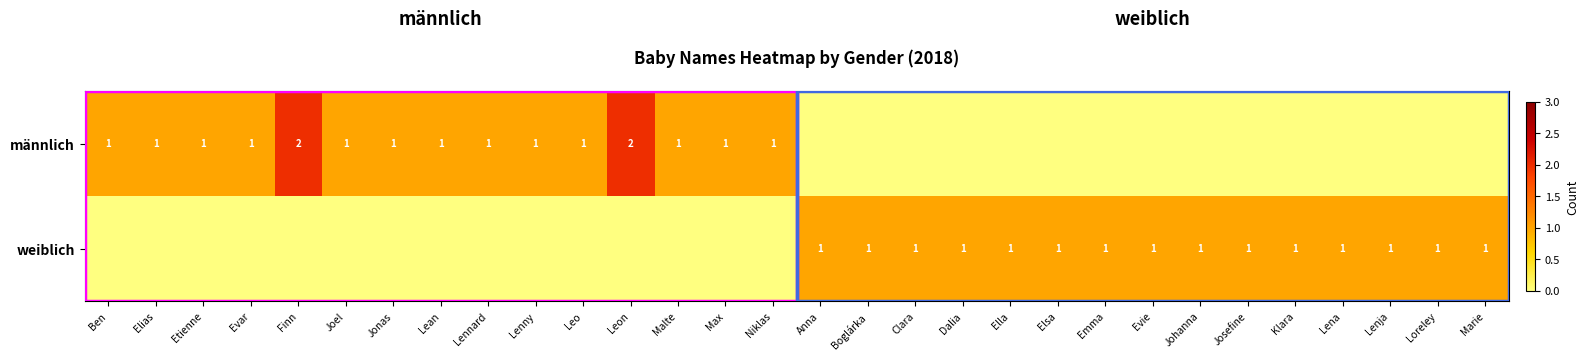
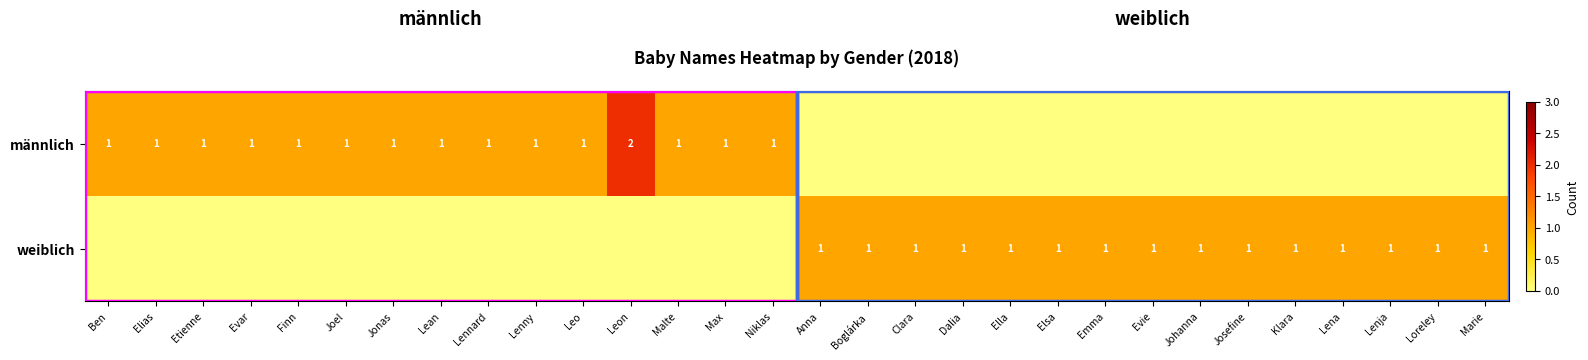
  {
    "männlich": {
      "Ben": 1,
      "Elias": 1,
      "Etienne": 1,
      "Evar": 1,
-     "Finn": 2,
+     "Finn": 1,
      "Joel": 1,
      "Jonas": 1,
      "Lean": 1,
      "Lennard": 1,
      "Lenny": 1,
      "Leo": 1,
      "Leon": 2,
      "Malte": 1,
      "Max": 1,
      "Niklas": 1
    },
    "weiblich": {
      "Anna": 1,
      "Boglárka": 1,
      "Clara": 1,
      "Dalia": 1,
      "Ella": 1,
      "Elsa": 1,
      "Emma": 1,
      "Evie": 1,
      "Johanna": 1,
      "Josefine": 1,
      "Klara": 1,
      "Lena": 1,
      "Lenja": 1,
      "Loreley": 1,
      "Marie": 1
    }
  }
